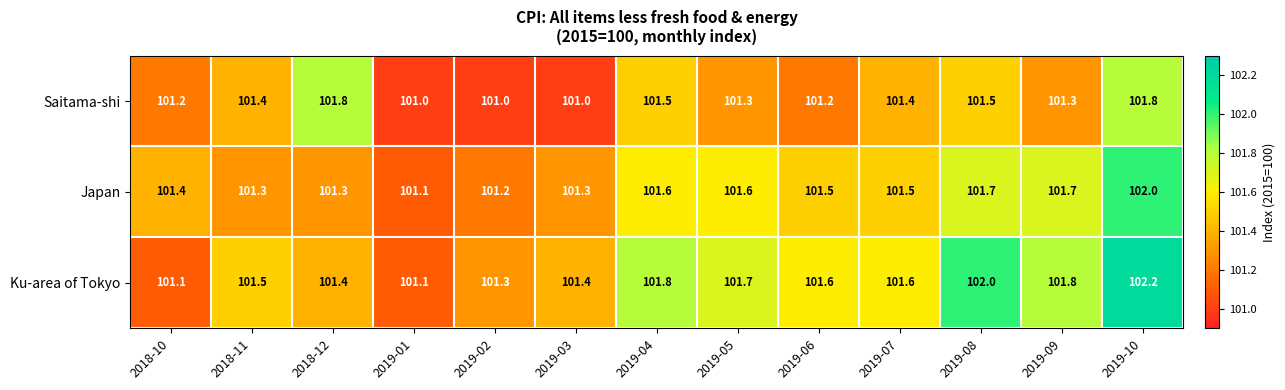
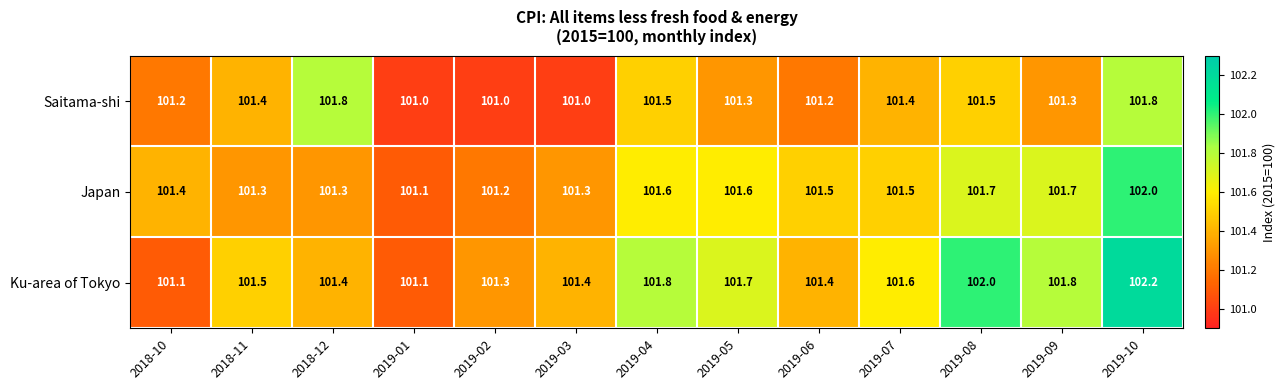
  {
    "Saitama-shi": {
      "2018-10": 101.2,
      "2018-11": 101.4,
      "2018-12": 101.8,
      "2019-01": 101.0,
      "2019-02": 101.0,
      "2019-03": 101.0,
      "2019-04": 101.5,
      "2019-05": 101.3,
      "2019-06": 101.2,
      "2019-07": 101.4,
      "2019-08": 101.5,
      "2019-09": 101.3,
      "2019-10": 101.8
    },
    "Japan": {
      "2018-10": 101.4,
      "2018-11": 101.3,
      "2018-12": 101.3,
      "2019-01": 101.1,
      "2019-02": 101.2,
      "2019-03": 101.3,
      "2019-04": 101.6,
      "2019-05": 101.6,
      "2019-06": 101.5,
      "2019-07": 101.5,
      "2019-08": 101.7,
      "2019-09": 101.7,
      "2019-10": 102.0
    },
    "Ku-area of Tokyo": {
      "2018-10": 101.1,
      "2018-11": 101.5,
      "2018-12": 101.4,
      "2019-01": 101.1,
      "2019-02": 101.3,
      "2019-03": 101.4,
      "2019-04": 101.8,
      "2019-05": 101.7,
-     "2019-06": 101.6,
+     "2019-06": 101.4,
      "2019-07": 101.6,
      "2019-08": 102.0,
      "2019-09": 101.8,
      "2019-10": 102.2
    }
  }
